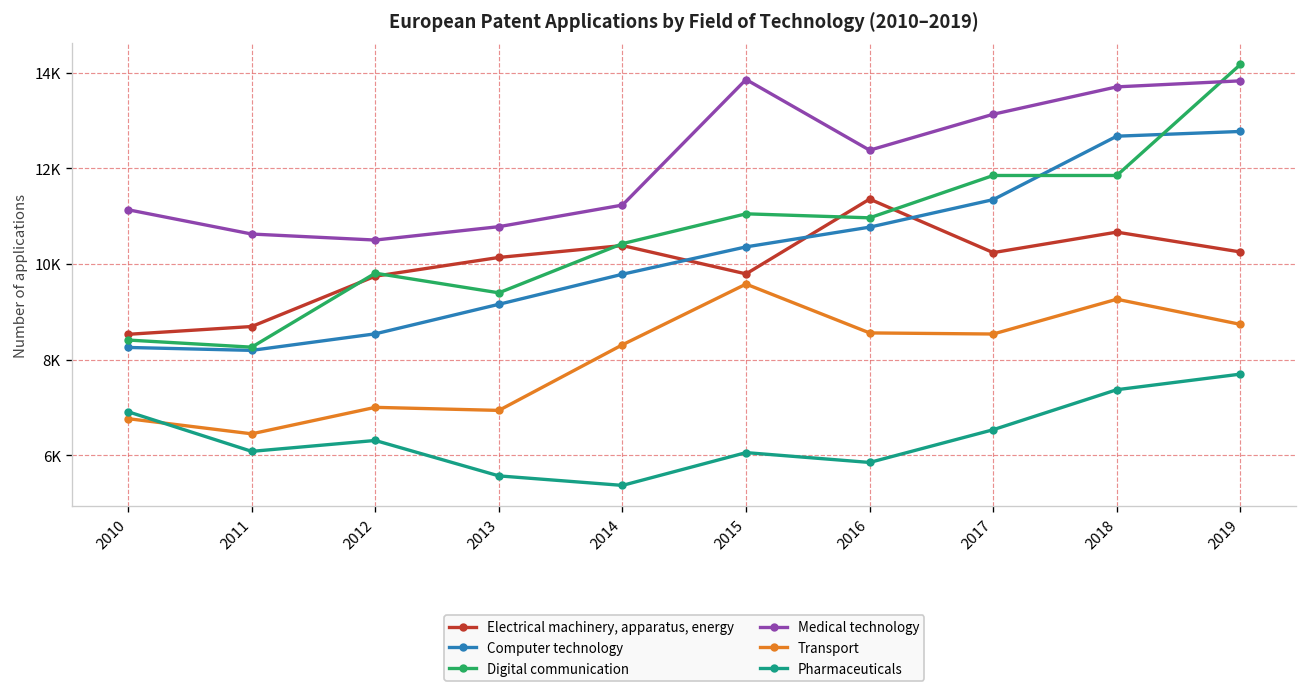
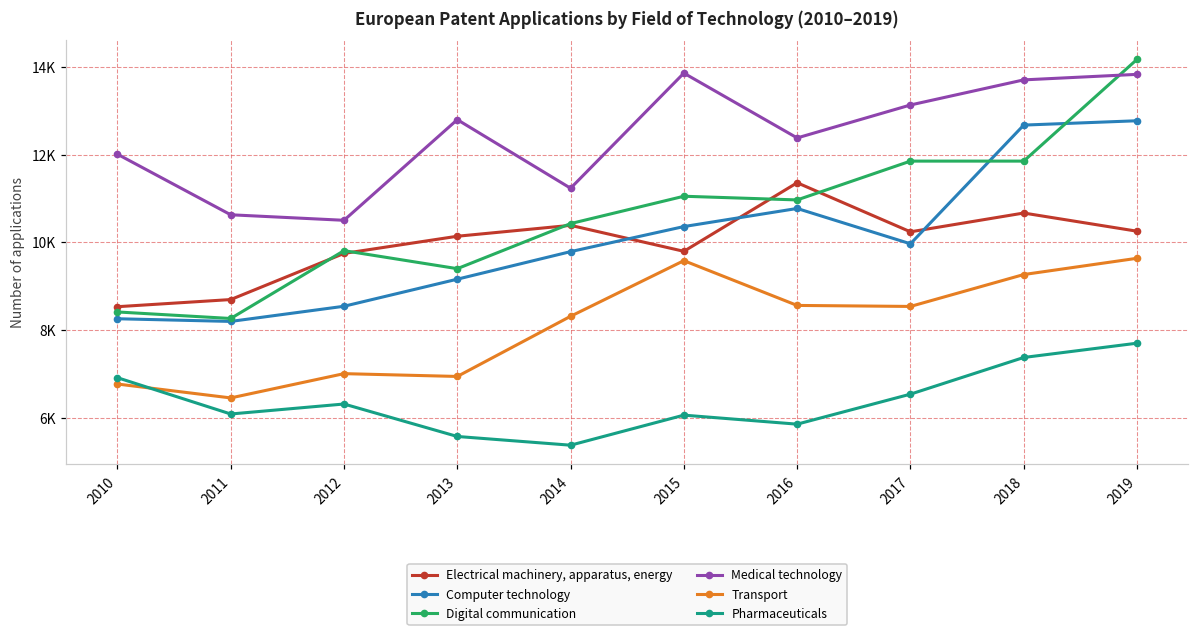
  {
    "Electrical machinery, apparatus, energy": {
      "2010": 8500,
      "2011": 8700,
      "2013": 10100,
      "2015": 9800,
      "2016": 11400,
      "2017": 10200,
      "2018": 10700,
      "2019": 10300
    },
    "Computer technology": {
      "2010": 8300,
      "2011": 8200,
      "2012": 8500,
      "2013": 9200,
      "2014": 9800,
      "2015": 10400,
      "2016": 10800,
-     "2017": 11300,
+     "2017": 10000,
      "2018": 12700,
      "2019": 12800
    },
    "Medical technology": {
-     "2010": 11100,
+     "2010": 12000,
      "2011": 10600,
      "2012": 10500,
-     "2013": 10800,
+     "2013": 12800,
      "2014": 11200,
      "2015": 13900,
      "2016": 12400,
      "2017": 13100,
      "2018": 13700,
      "2019": 13800
    },
    "Transport": {
      "2010": 6800,
      "2011": 6400,
      "2012": 7000,
      "2013": 6900,
      "2014": 8300,
      "2015": 9600,
      "2016": 8600,
      "2017": 8500,
      "2018": 9300,
-     "2019": 8700
+     "2019": 9600
    }
  }
